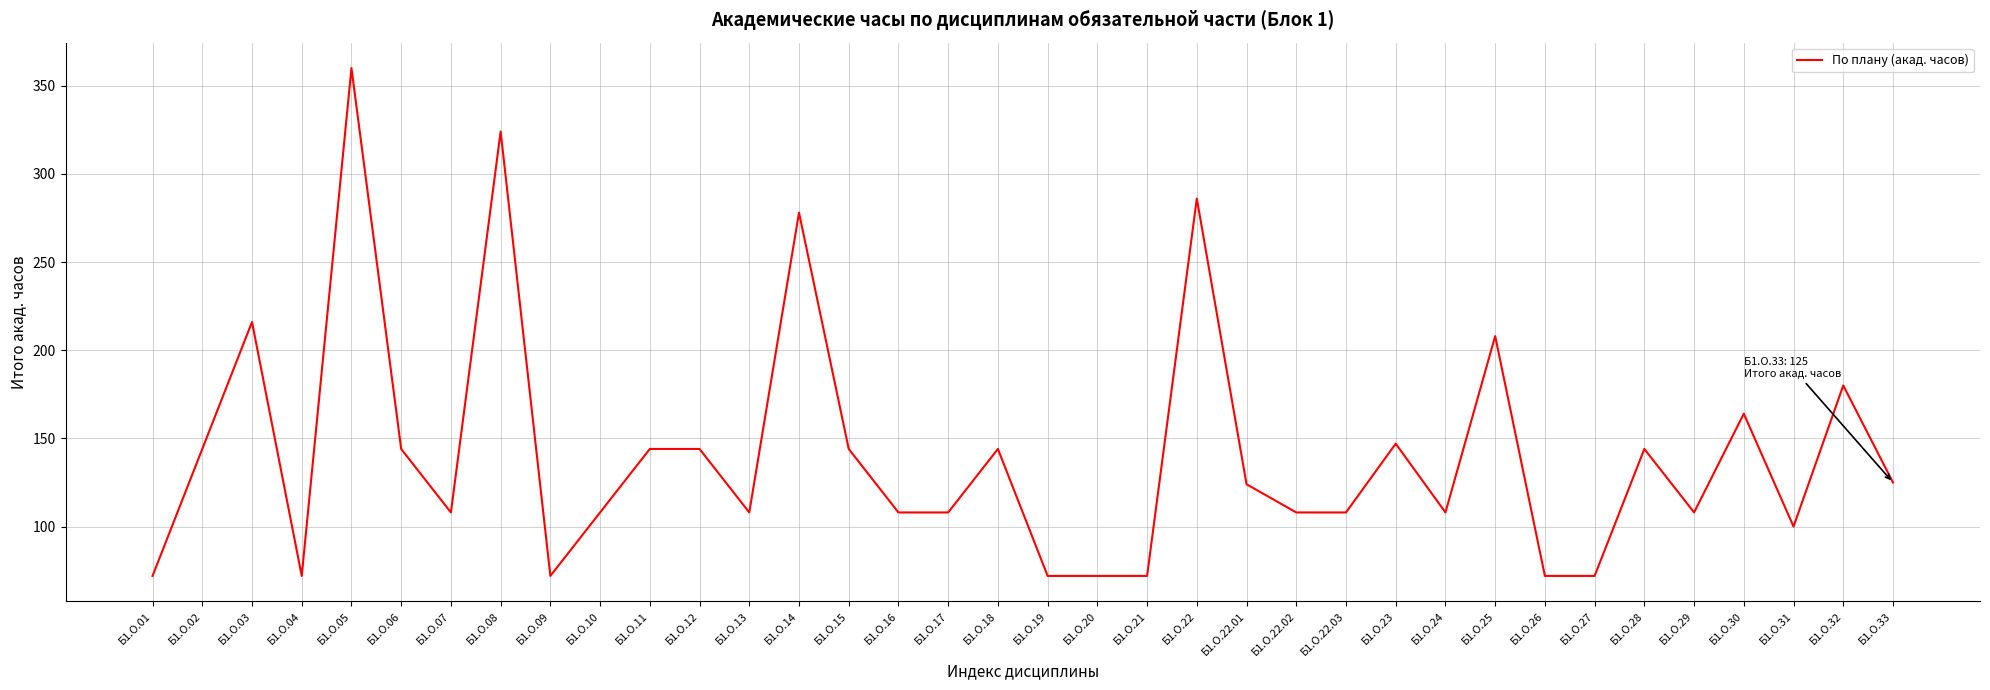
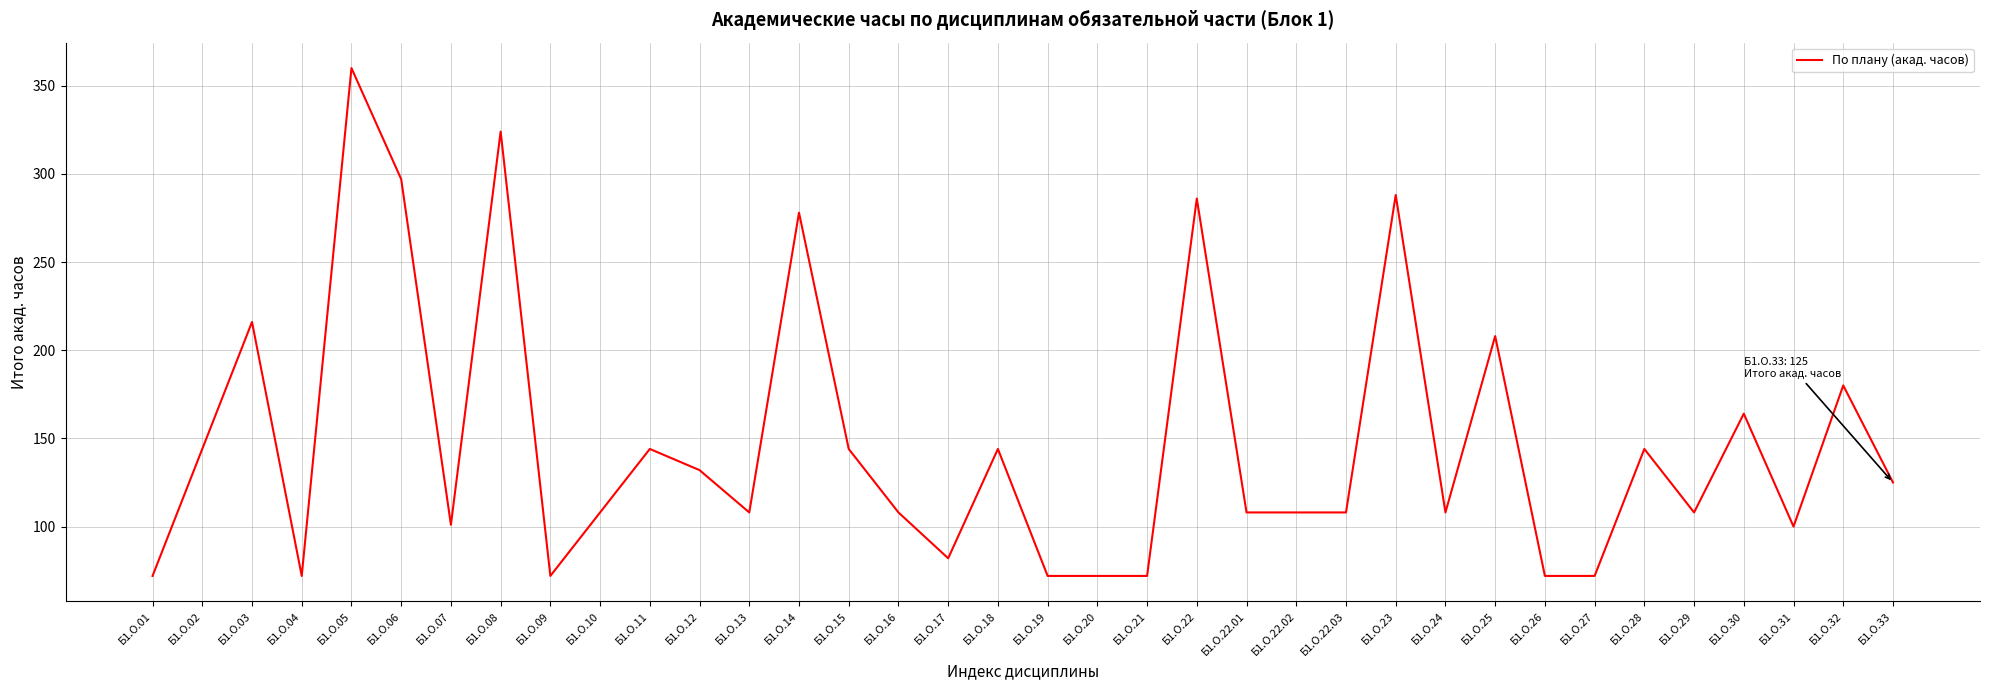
  {
    "Б1.О.01": 72,
    "Б1.О.02": 144,
    "Б1.О.03": 216,
    "Б1.О.04": 72,
    "Б1.О.05": 360,
-   "Б1.О.06": 144,
-   "Б1.О.07": 108,
+   "Б1.О.06": 297,
+   "Б1.О.07": 101,
    "Б1.О.08": 324,
    "Б1.О.09": 72,
    "Б1.О.10": 108,
    "Б1.О.11": 144,
-   "Б1.О.12": 144,
+   "Б1.О.12": 132,
    "Б1.О.13": 108,
    "Б1.О.14": 278,
    "Б1.О.15": 144,
    "Б1.О.16": 108,
-   "Б1.О.17": 108,
+   "Б1.О.17": 82,
    "Б1.О.18": 144,
    "Б1.О.19": 72,
    "Б1.О.20": 72,
    "Б1.О.21": 72,
    "Б1.О.22": 286,
-   "Б1.О.22.01": 124,
+   "Б1.О.22.01": 108,
    "Б1.О.22.02": 108,
    "Б1.О.22.03": 108,
-   "Б1.О.23": 147,
+   "Б1.О.23": 288,
    "Б1.О.24": 108,
    "Б1.О.25": 208,
    "Б1.О.26": 72,
    "Б1.О.27": 72,
    "Б1.О.28": 144,
    "Б1.О.29": 108,
    "Б1.О.31": 100,
    "Б1.О.33": 125
  }
